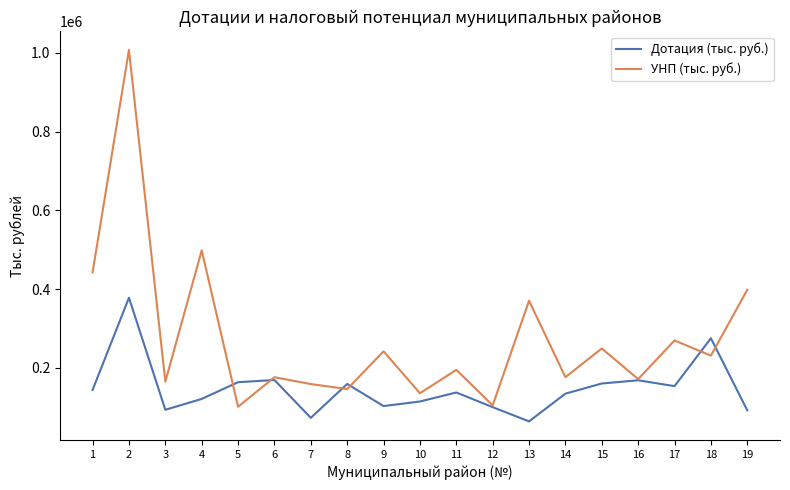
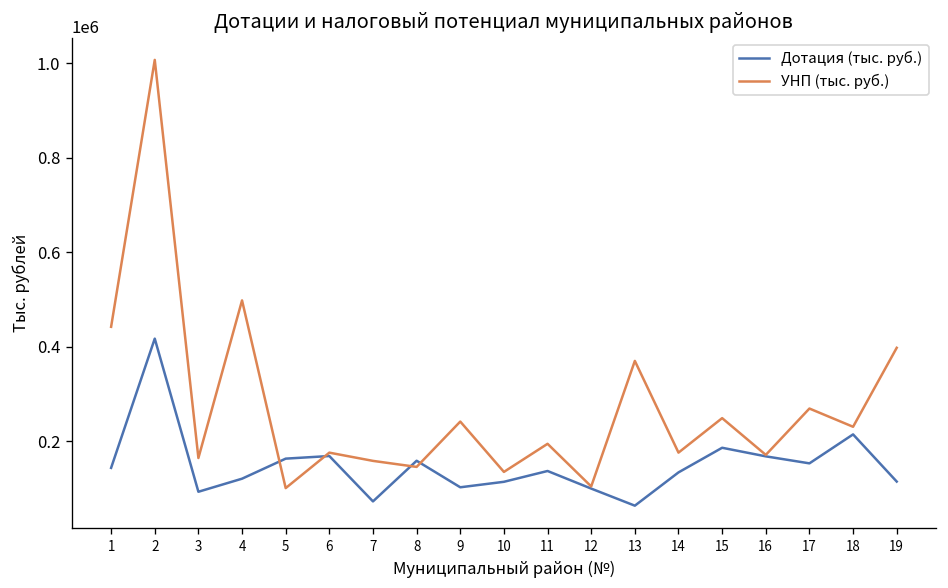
  {
    "Дотация (тыс. руб.)": {
      "1": 140000,
-     "2": 380000,
+     "2": 420000,
      "3": 90000,
      "4": 120000,
      "5": 160000,
      "6": 170000,
      "7": 70000,
      "8": 160000,
      "9": 100000,
      "10": 110000,
      "11": 140000,
      "13": 60000,
      "14": 130000,
-     "15": 160000,
+     "15": 190000,
      "17": 150000,
-     "18": 280000,
-     "19": 90000
+     "18": 210000,
+     "19": 120000
    },
    "УНП (тыс. руб.)": {
      "1": 440000,
      "2": 1010000,
      "3": 160000,
      "4": 500000,
      "5": 100000,
      "6": 180000,
      "7": 160000,
      "8": 150000,
      "9": 240000,
      "10": 140000,
      "11": 190000,
      "13": 370000,
      "14": 180000,
      "15": 250000,
      "17": 270000,
      "18": 230000,
      "19": 400000
    }
  }
